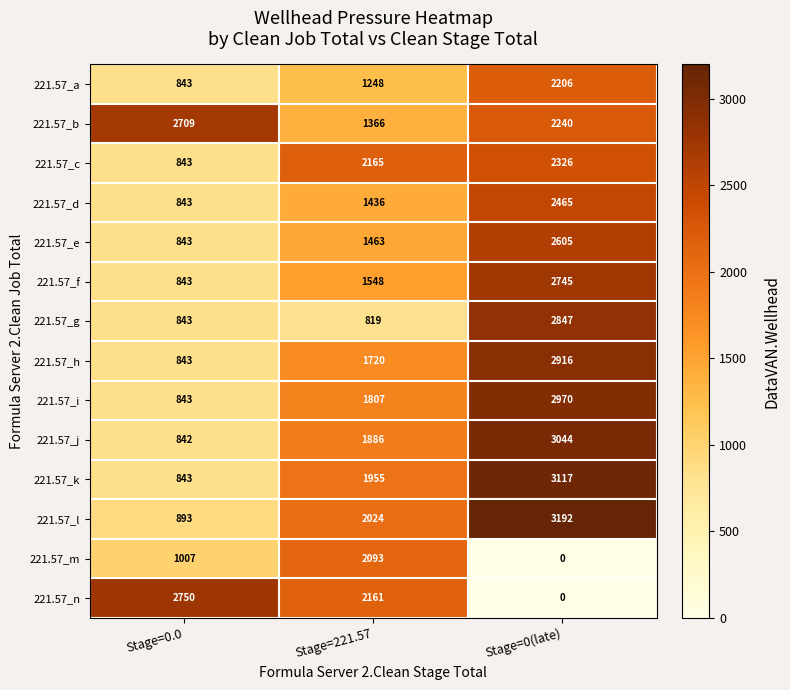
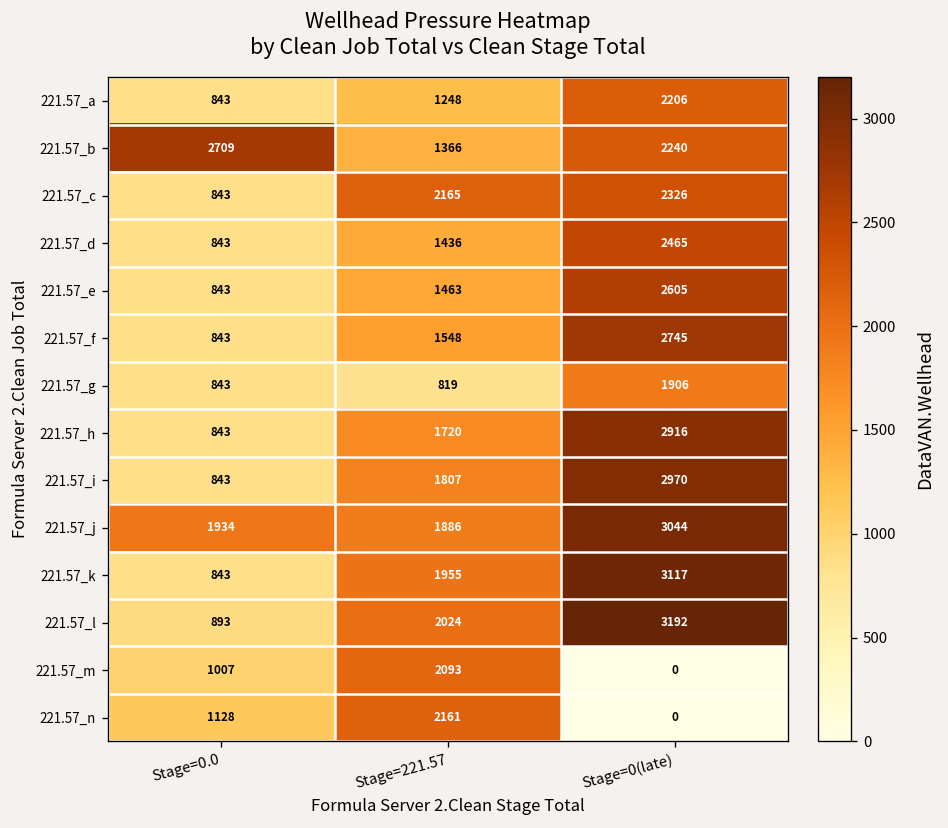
  {
    "221.57_a": {
      "Stage=0.0": 843,
      "Stage=221.57": 1248,
      "Stage=0(late)": 2206
    },
    "221.57_b": {
      "Stage=0.0": 2709,
      "Stage=221.57": 1366,
      "Stage=0(late)": 2240
    },
    "221.57_c": {
      "Stage=0.0": 843,
      "Stage=221.57": 2165,
      "Stage=0(late)": 2326
    },
    "221.57_d": {
      "Stage=0.0": 843,
      "Stage=221.57": 1436,
      "Stage=0(late)": 2465
    },
    "221.57_e": {
      "Stage=0.0": 843,
      "Stage=221.57": 1463,
      "Stage=0(late)": 2605
    },
    "221.57_f": {
      "Stage=0.0": 843,
      "Stage=221.57": 1548,
      "Stage=0(late)": 2745
    },
    "221.57_g": {
      "Stage=0.0": 843,
      "Stage=221.57": 819,
-     "Stage=0(late)": 2847
+     "Stage=0(late)": 1906
    },
    "221.57_h": {
      "Stage=0.0": 843,
      "Stage=221.57": 1720,
      "Stage=0(late)": 2916
    },
    "221.57_i": {
      "Stage=0.0": 843,
      "Stage=221.57": 1807,
      "Stage=0(late)": 2970
    },
    "221.57_j": {
-     "Stage=0.0": 842,
+     "Stage=0.0": 1934,
      "Stage=221.57": 1886,
      "Stage=0(late)": 3044
    },
    "221.57_k": {
      "Stage=0.0": 843,
      "Stage=221.57": 1955,
      "Stage=0(late)": 3117
    },
    "221.57_l": {
      "Stage=0.0": 893,
      "Stage=221.57": 2024,
      "Stage=0(late)": 3192
    },
    "221.57_m": {
      "Stage=0.0": 1007,
      "Stage=221.57": 2093,
      "Stage=0(late)": 0
    },
    "221.57_n": {
-     "Stage=0.0": 2750,
+     "Stage=0.0": 1128,
      "Stage=221.57": 2161,
      "Stage=0(late)": 0
    }
  }
